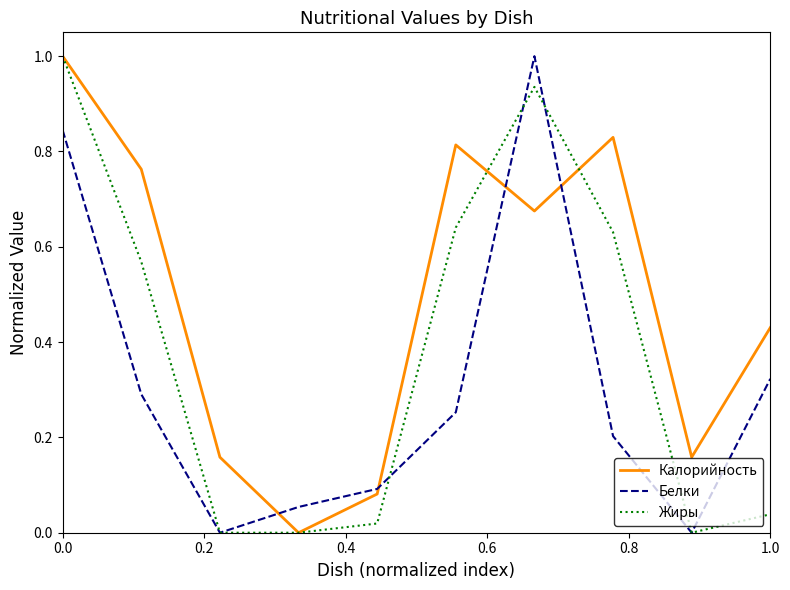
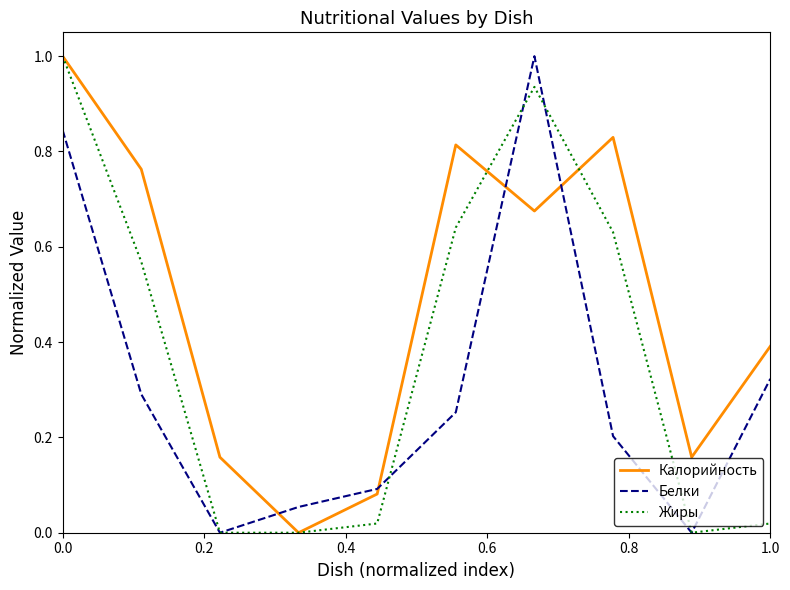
  {
    "Калорийность": {
-     "1.0": 0.43
+     "1.0": 0.39
    },
    "Белки": {
      "0.0": 0.84,
      "1.0": 0.32
    },
    "Жиры": {
-     "1.0": 0.04
+     "1.0": 0.02
    }
  }
